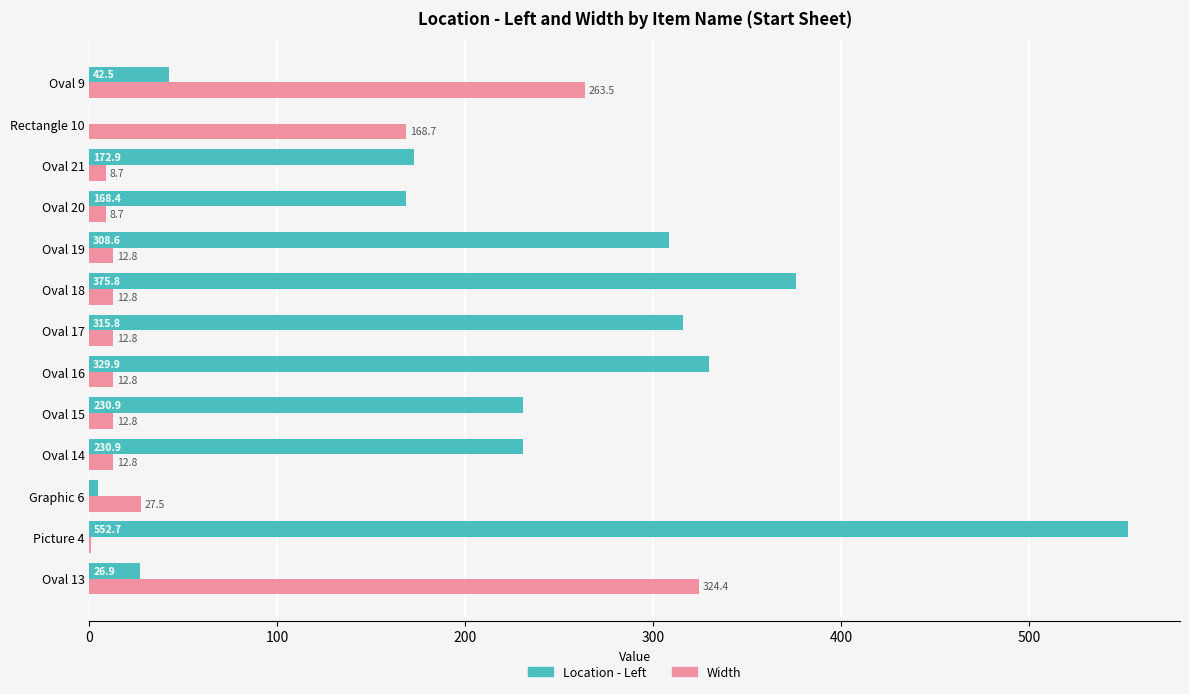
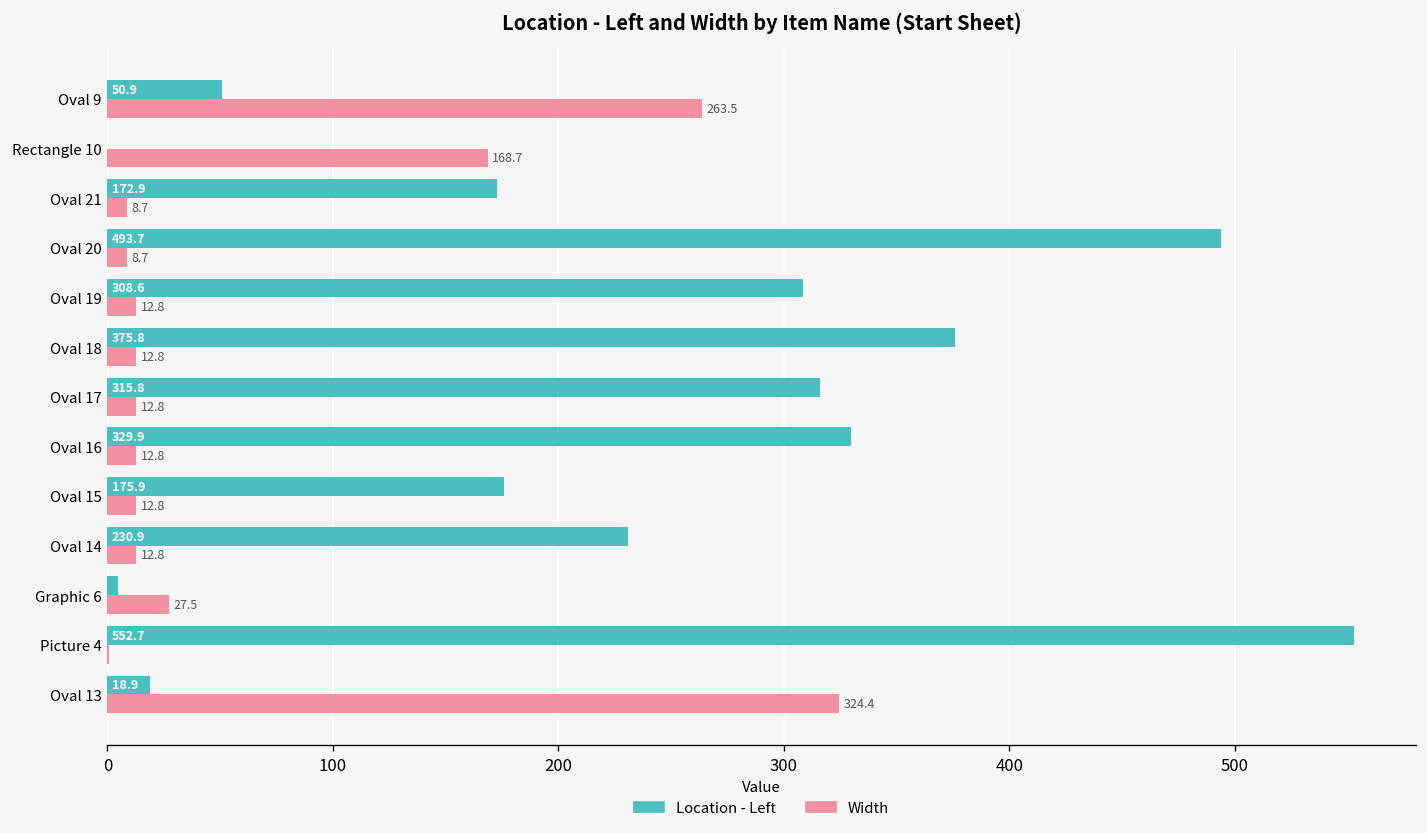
  {
    "Location - Left": {
-     "Oval 9": 42.5,
+     "Oval 9": 50.9,
      "Oval 21": 172.9,
-     "Oval 20": 168.4,
+     "Oval 20": 493.7,
      "Oval 19": 308.6,
      "Oval 18": 375.8,
      "Oval 17": 315.8,
      "Oval 16": 329.9,
-     "Oval 15": 230.9,
+     "Oval 15": 175.9,
      "Oval 14": 230.9,
      "Picture 4": 552.7,
-     "Oval 13": 26.9
+     "Oval 13": 18.9
    },
    "Width": {
      "Oval 9": 263.5,
      "Rectangle 10": 168.7,
      "Oval 21": 8.7,
      "Oval 20": 8.7,
      "Oval 19": 12.8,
      "Oval 18": 12.8,
      "Oval 17": 12.8,
      "Oval 16": 12.8,
      "Oval 15": 12.8,
      "Oval 14": 12.8,
      "Graphic 6": 27.5,
      "Oval 13": 324.4
    }
  }
